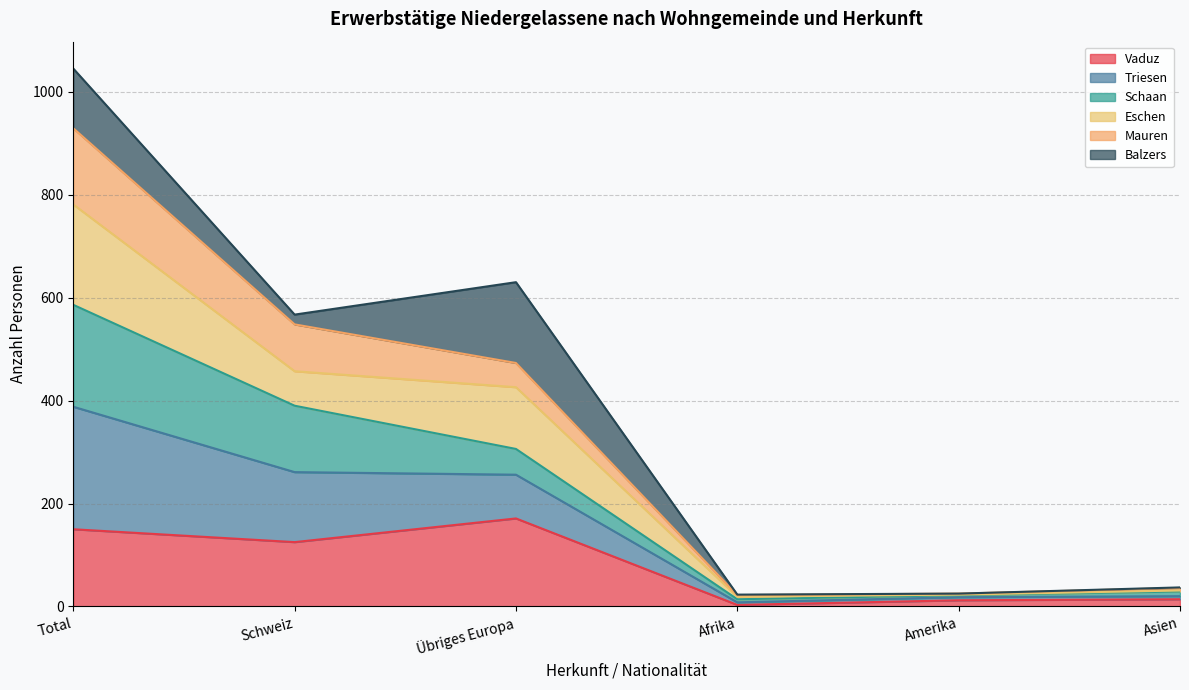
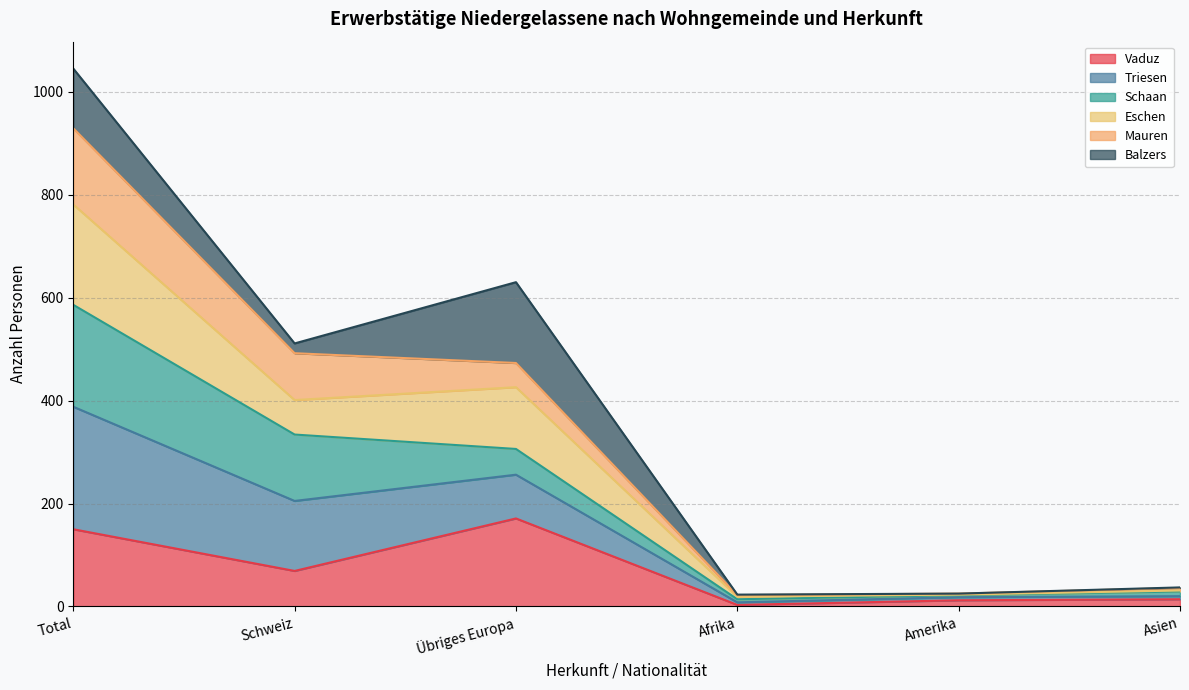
  {
    "Vaduz": {
      "Total": 150,
-     "Schweiz": 130,
+     "Schweiz": 70,
      "Übriges Europa": 170,
      "Afrika": 0,
      "Amerika": 10,
      "Asien": 10
    },
    "Balzers": {
      "Total": 120,
      "Schweiz": 20,
      "Übriges Europa": 160
    }
  }
